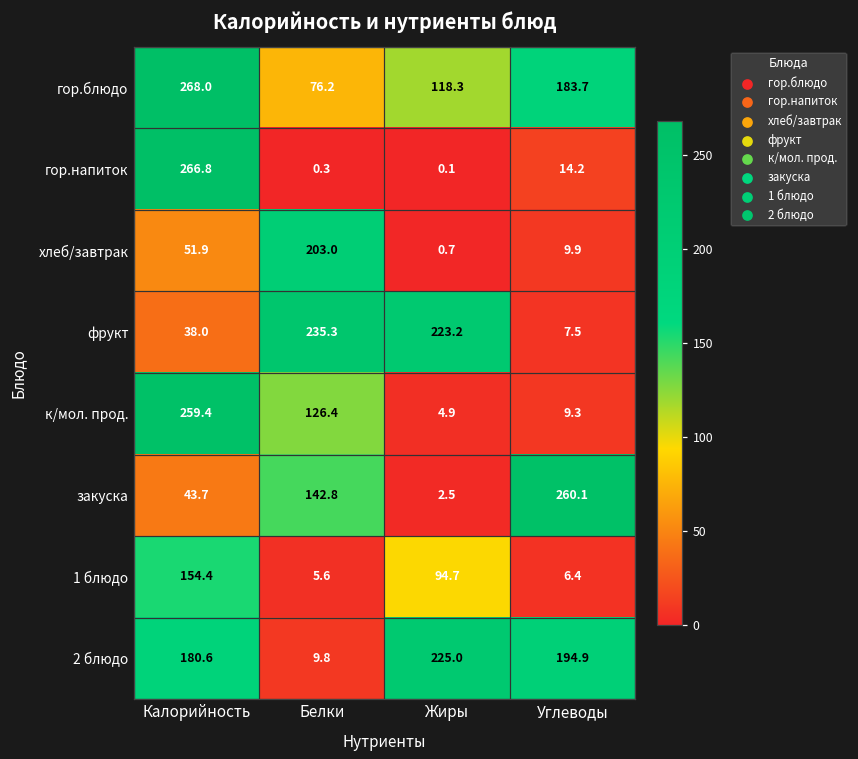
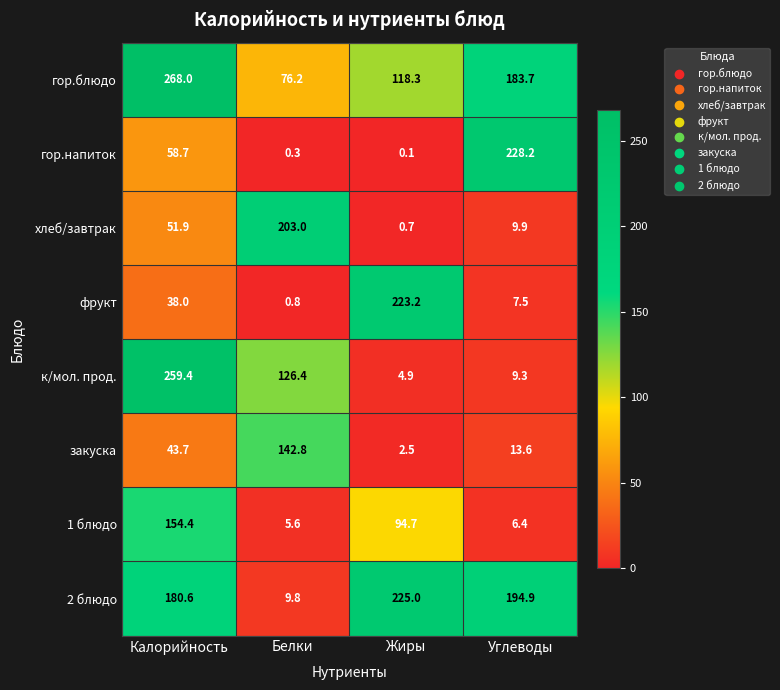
  {
    "гор.блюдо": {
      "Калорийность": 268.0,
      "Белки": 76.2,
      "Жиры": 118.3,
      "Углеводы": 183.7
    },
    "гор.напиток": {
-     "Калорийность": 266.8,
+     "Калорийность": 58.7,
      "Белки": 0.3,
      "Жиры": 0.1,
-     "Углеводы": 14.2
+     "Углеводы": 228.2
    },
    "хлеб/завтрак": {
      "Калорийность": 51.9,
      "Белки": 203.0,
      "Жиры": 0.7,
      "Углеводы": 9.9
    },
    "фрукт": {
      "Калорийность": 38.0,
-     "Белки": 235.3,
+     "Белки": 0.8,
      "Жиры": 223.2,
      "Углеводы": 7.5
    },
    "к/мол. прод.": {
      "Калорийность": 259.4,
      "Белки": 126.4,
      "Жиры": 4.9,
      "Углеводы": 9.3
    },
    "закуска": {
      "Калорийность": 43.7,
      "Белки": 142.8,
      "Жиры": 2.5,
-     "Углеводы": 260.1
+     "Углеводы": 13.6
    },
    "1 блюдо": {
      "Калорийность": 154.4,
      "Белки": 5.6,
      "Жиры": 94.7,
      "Углеводы": 6.4
    },
    "2 блюдо": {
      "Калорийность": 180.6,
      "Белки": 9.8,
      "Жиры": 225.0,
      "Углеводы": 194.9
    }
  }
